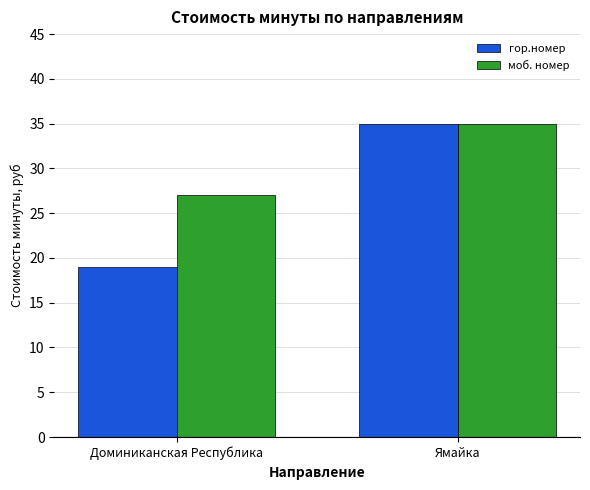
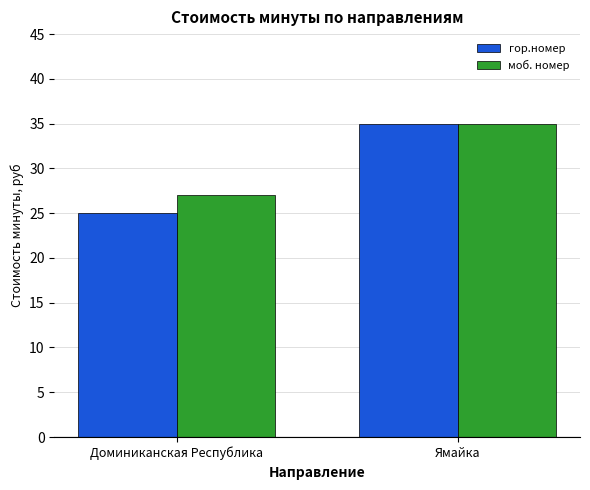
  {
    "гор.номер": {
-     "Доминиканская Республика": 19,
+     "Доминиканская Республика": 25,
      "Ямайка": 35
    },
    "моб. номер": {
      "Доминиканская Республика": 27,
      "Ямайка": 35
    }
  }
